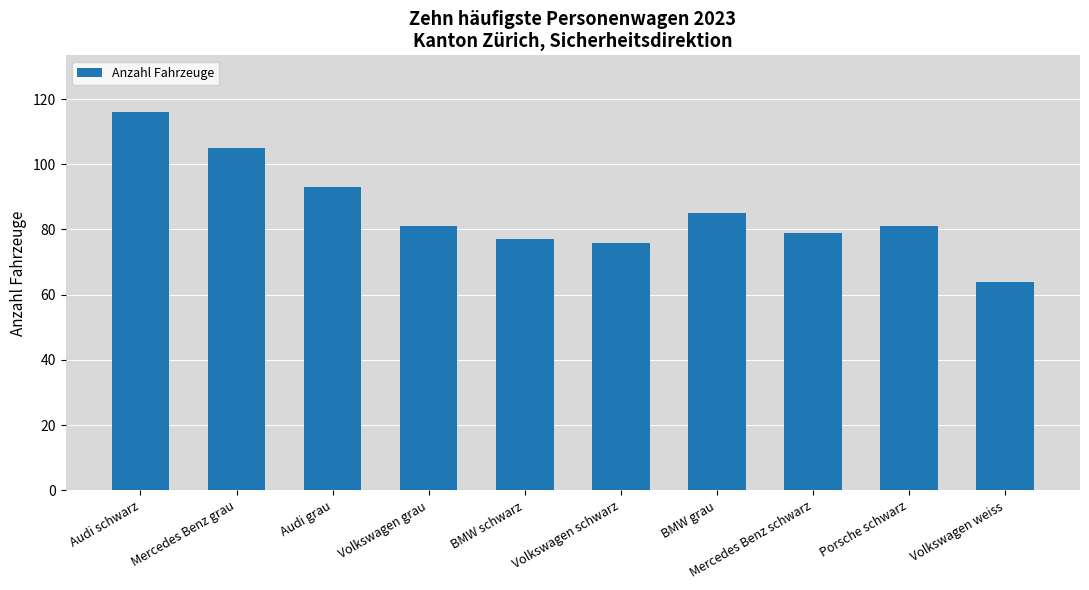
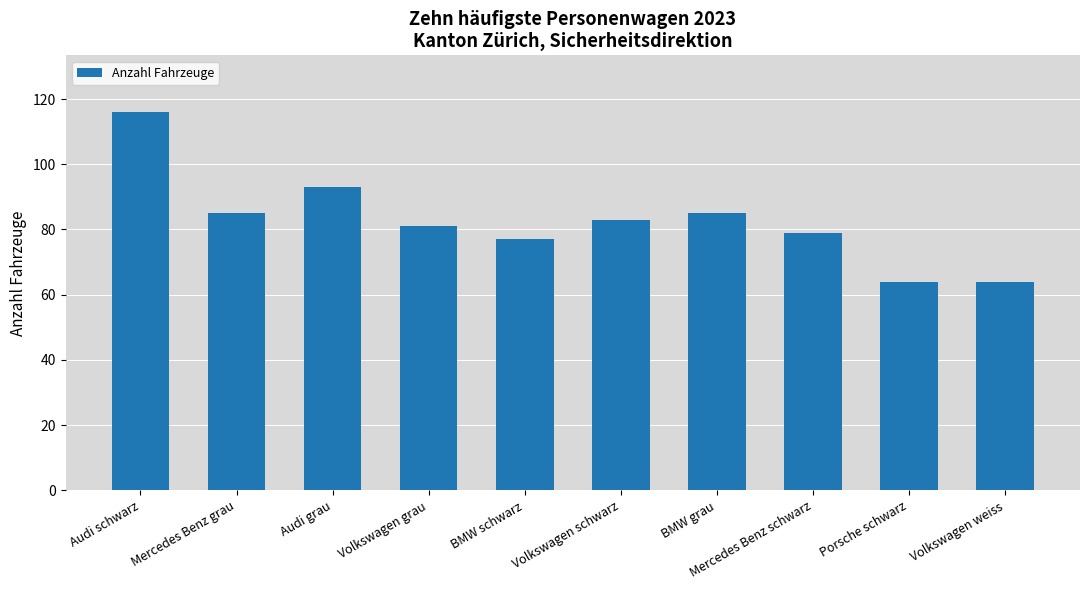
  {
    "Audi schwarz": 116,
-   "Mercedes Benz grau": 105,
+   "Mercedes Benz grau": 85,
    "Audi grau": 93,
    "Volkswagen grau": 81,
    "BMW schwarz": 77,
-   "Volkswagen schwarz": 76,
+   "Volkswagen schwarz": 83,
    "BMW grau": 85,
    "Mercedes Benz schwarz": 79,
-   "Porsche schwarz": 81,
+   "Porsche schwarz": 64,
    "Volkswagen weiss": 64
  }
